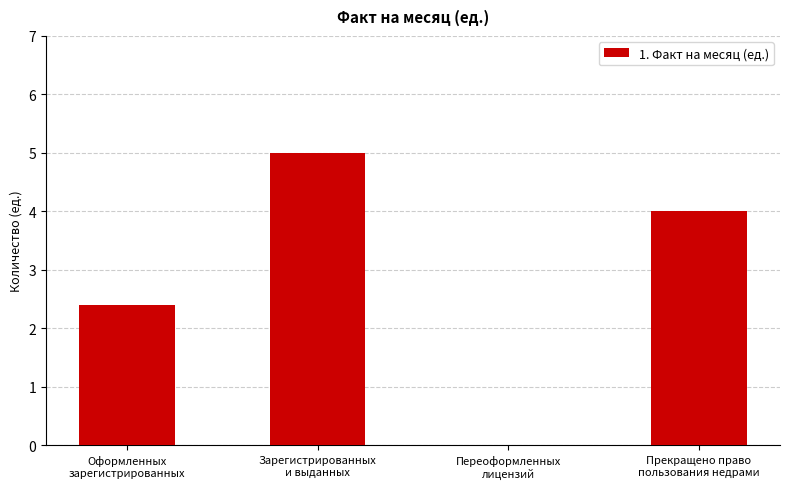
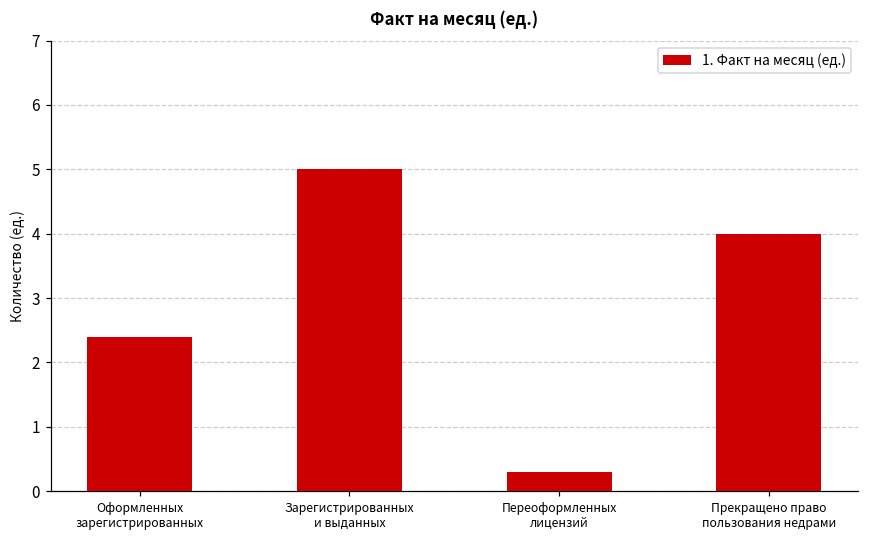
  {
    "Оформленных зарегистрированных": 2.4,
    "Зарегистрированных и выданных": 5.0,
-   "Переоформленных лицензий": 0.0,
+   "Переоформленных лицензий": 0.3,
    "Прекращено право пользования недрами": 4.0
  }
